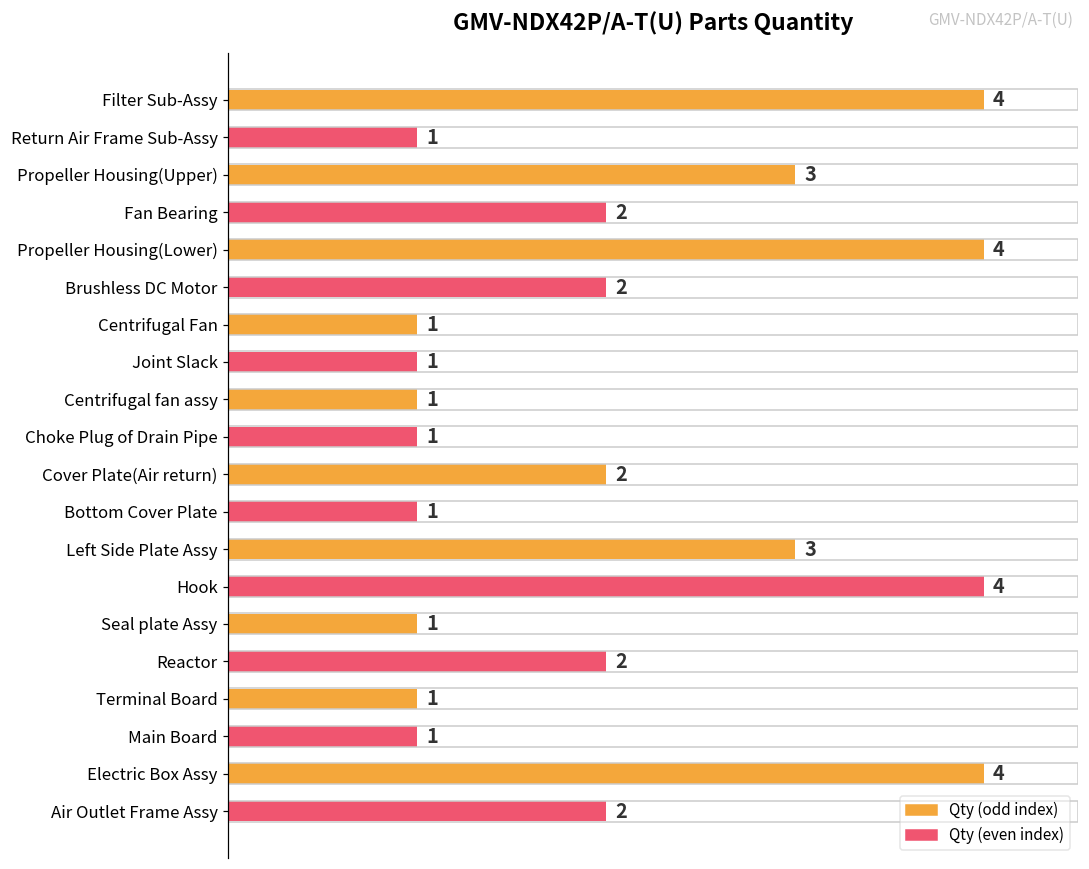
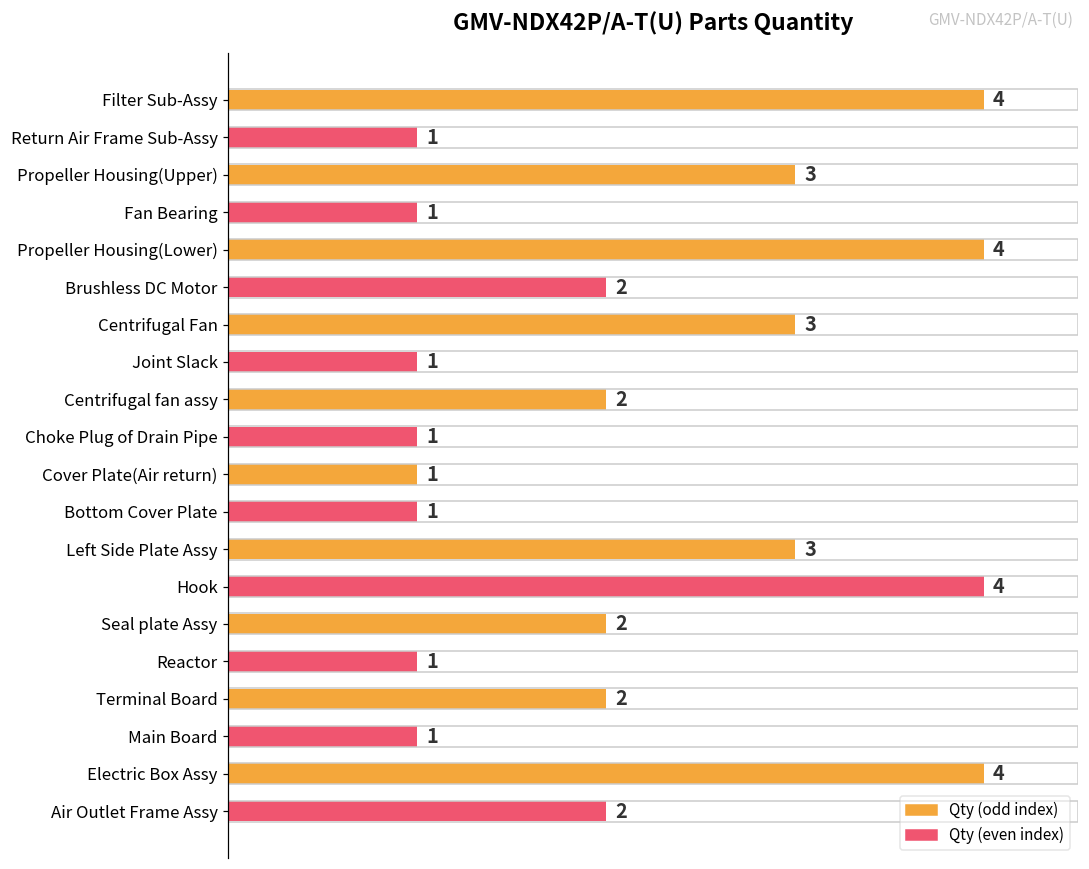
  {
    "Filter Sub-Assy": 4,
    "Return Air Frame Sub-Assy": 1,
    "Propeller Housing(Upper)": 3,
-   "Fan Bearing": 2,
+   "Fan Bearing": 1,
    "Propeller Housing(Lower)": 4,
    "Brushless DC Motor": 2,
-   "Centrifugal Fan": 1,
+   "Centrifugal Fan": 3,
    "Joint Slack": 1,
-   "Centrifugal fan assy": 1,
+   "Centrifugal fan assy": 2,
    "Choke Plug of Drain Pipe": 1,
-   "Cover Plate(Air return)": 2,
+   "Cover Plate(Air return)": 1,
    "Bottom Cover Plate": 1,
    "Left Side Plate Assy": 3,
    "Hook": 4,
-   "Seal plate Assy": 1,
-   "Reactor": 2,
-   "Terminal Board": 1,
+   "Seal plate Assy": 2,
+   "Reactor": 1,
+   "Terminal Board": 2,
    "Main Board": 1,
    "Electric Box Assy": 4,
    "Air Outlet Frame Assy": 2
  }
